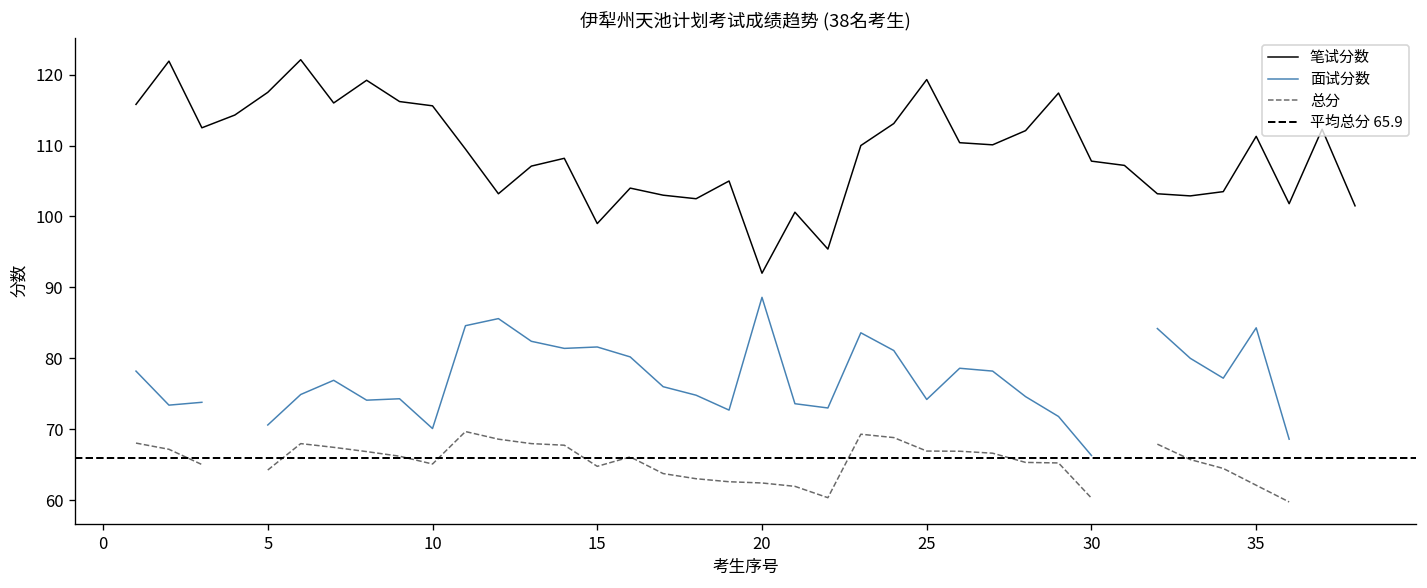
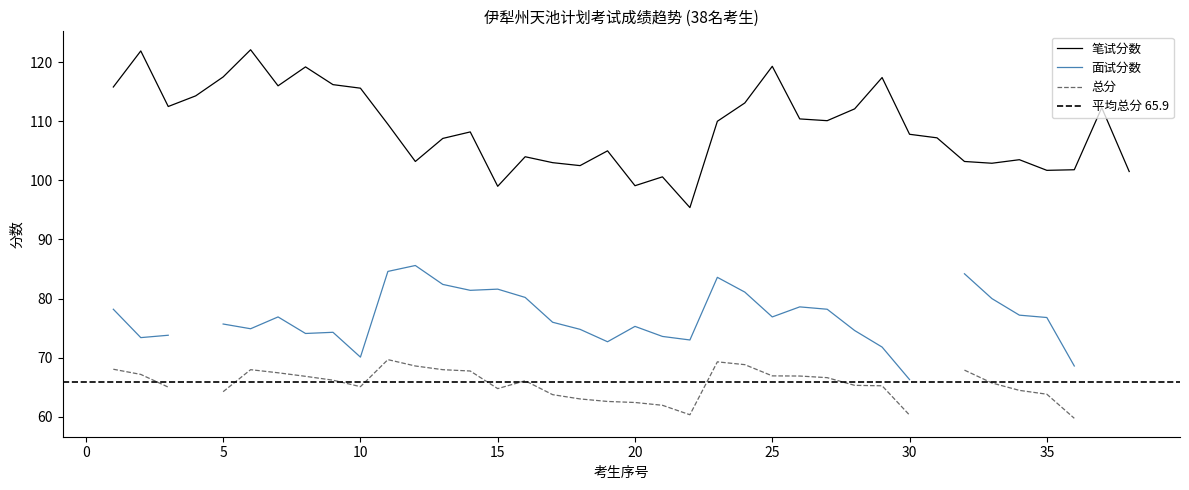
  {
    "笔试分数": {
      "5": 118,
      "10": 116,
      "15": 99,
-     "20": 92,
+     "20": 99,
      "25": 119,
      "30": 108,
-     "35": 111
+     "35": 102
    },
    "面试分数": {
-     "5": 71,
+     "5": 76,
      "10": 70,
      "15": 82,
-     "20": 89,
-     "25": 74,
+     "20": 75,
+     "25": 77,
      "30": 66,
-     "35": 84
+     "35": 77
    },
    "总分": {
      "5": 64,
      "10": 65,
      "15": 65,
      "20": 62,
      "25": 67,
      "30": 60,
-     "35": 62
+     "35": 64
    }
  }
